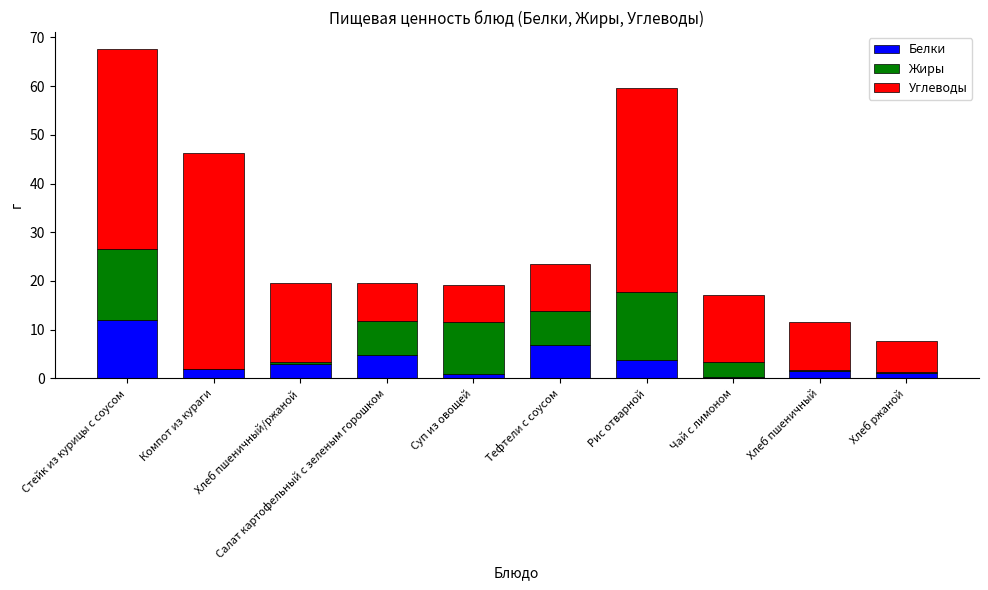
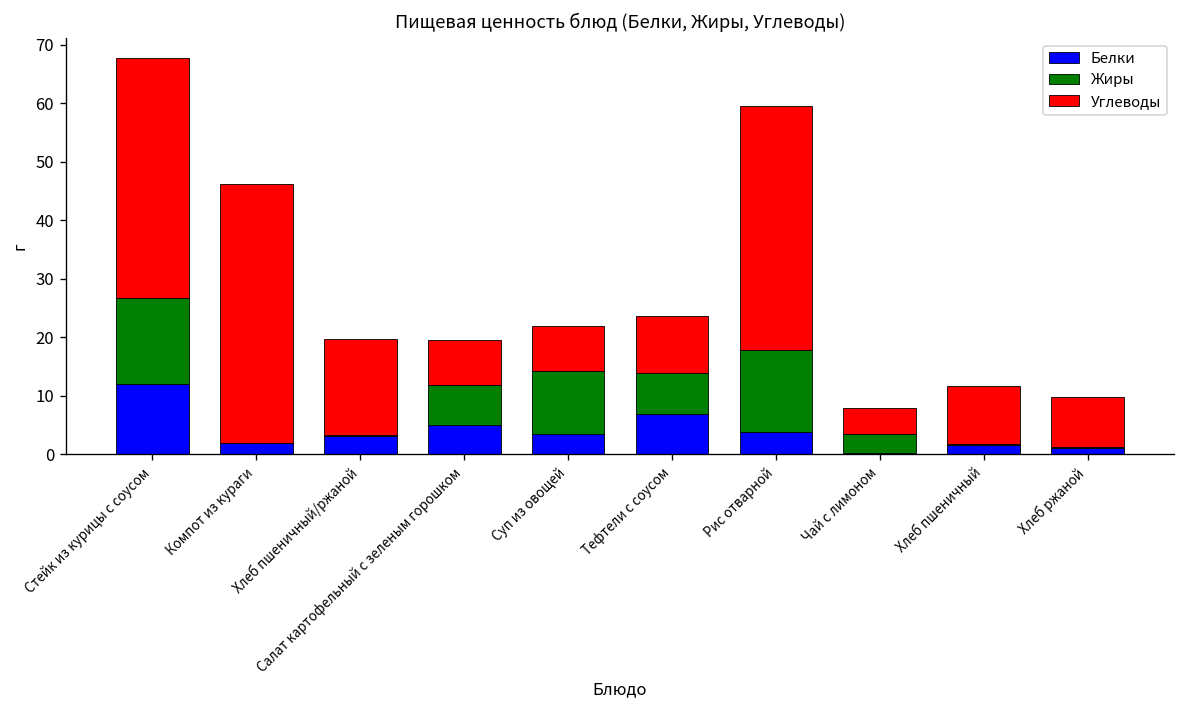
  {
    "Белки": {
      "Стейк из курицы с соусом": 12,
      "Компот из кураги": 2,
      "Хлеб пшеничный/ржаной": 3,
      "Салат картофельный с зеленым горошком": 5,
-     "Суп из овощей": 1,
+     "Суп из овощей": 4,
      "Тефтели с соусом": 7,
      "Рис отварной": 4,
      "Хлеб пшеничный": 2,
      "Хлеб ржаной": 1
    },
    "Жиры": {
      "Стейк из курицы с соусом": 15,
      "Компот из кураги": 0,
      "Салат картофельный с зеленым горошком": 7,
      "Суп из овощей": 11,
      "Тефтели с соусом": 7,
      "Рис отварной": 14,
      "Чай с лимоном": 3
    },
    "Углеводы": {
      "Стейк из курицы с соусом": 41,
      "Компот из кураги": 44,
      "Хлеб пшеничный/ржаной": 16,
      "Салат картофельный с зеленым горошком": 8,
      "Суп из овощей": 8,
      "Тефтели с соусом": 10,
      "Рис отварной": 42,
-     "Чай с лимоном": 14,
+     "Чай с лимоном": 4,
      "Хлеб пшеничный": 10,
-     "Хлеб ржаной": 6
+     "Хлеб ржаной": 8
    }
  }
